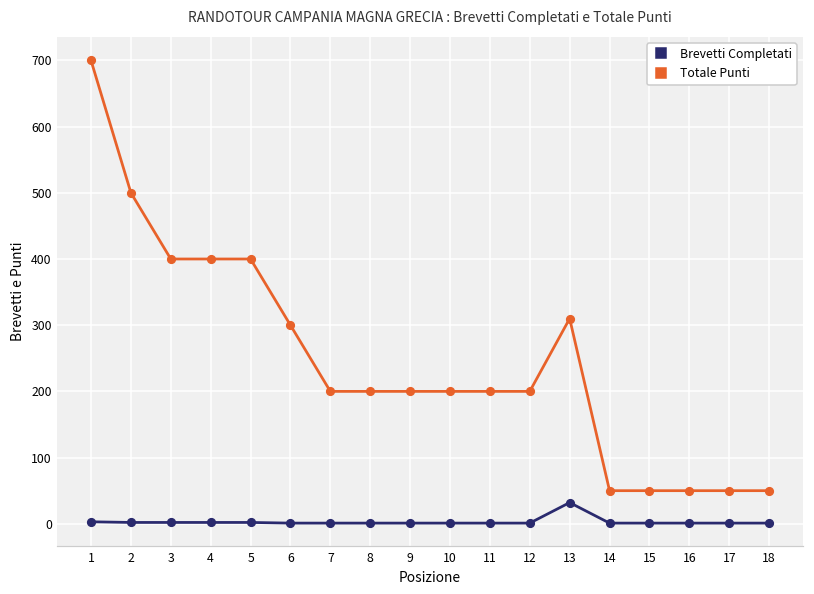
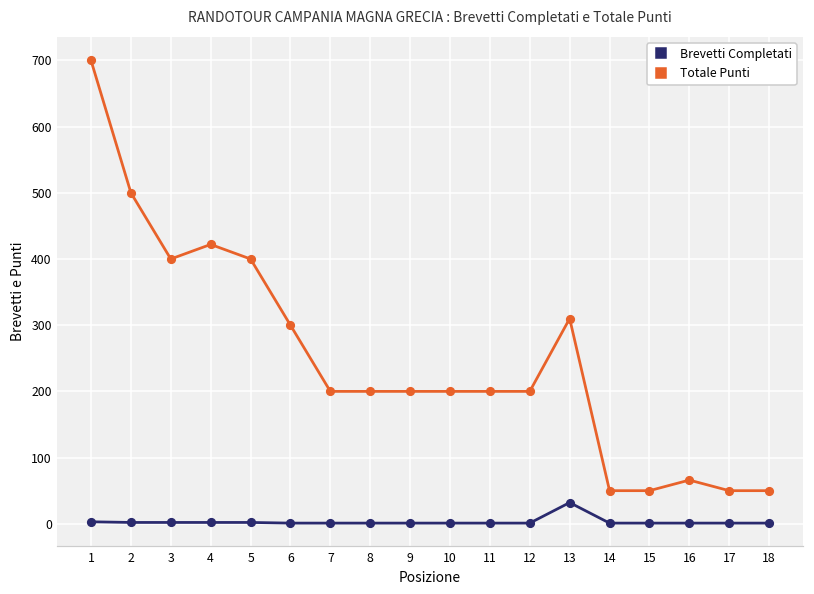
  {
    "Brevetti Completati": {
      "1": 0,
      "2": 0,
      "3": 0,
      "4": 0,
      "5": 0,
      "6": 0,
      "7": 0,
      "8": 0,
      "9": 0,
      "10": 0,
      "11": 0,
      "12": 0,
      "13": 30,
      "14": 0,
      "15": 0,
      "16": 0,
      "17": 0,
      "18": 0
    },
    "Totale Punti": {
      "1": 700,
      "2": 500,
      "3": 400,
-     "4": 400,
+     "4": 420,
      "5": 400,
      "6": 300,
      "7": 200,
      "8": 200,
      "9": 200,
      "10": 200,
      "11": 200,
      "12": 200,
      "13": 310,
      "14": 50,
      "15": 50,
-     "16": 50,
+     "16": 70,
      "17": 50,
      "18": 50
    }
  }
